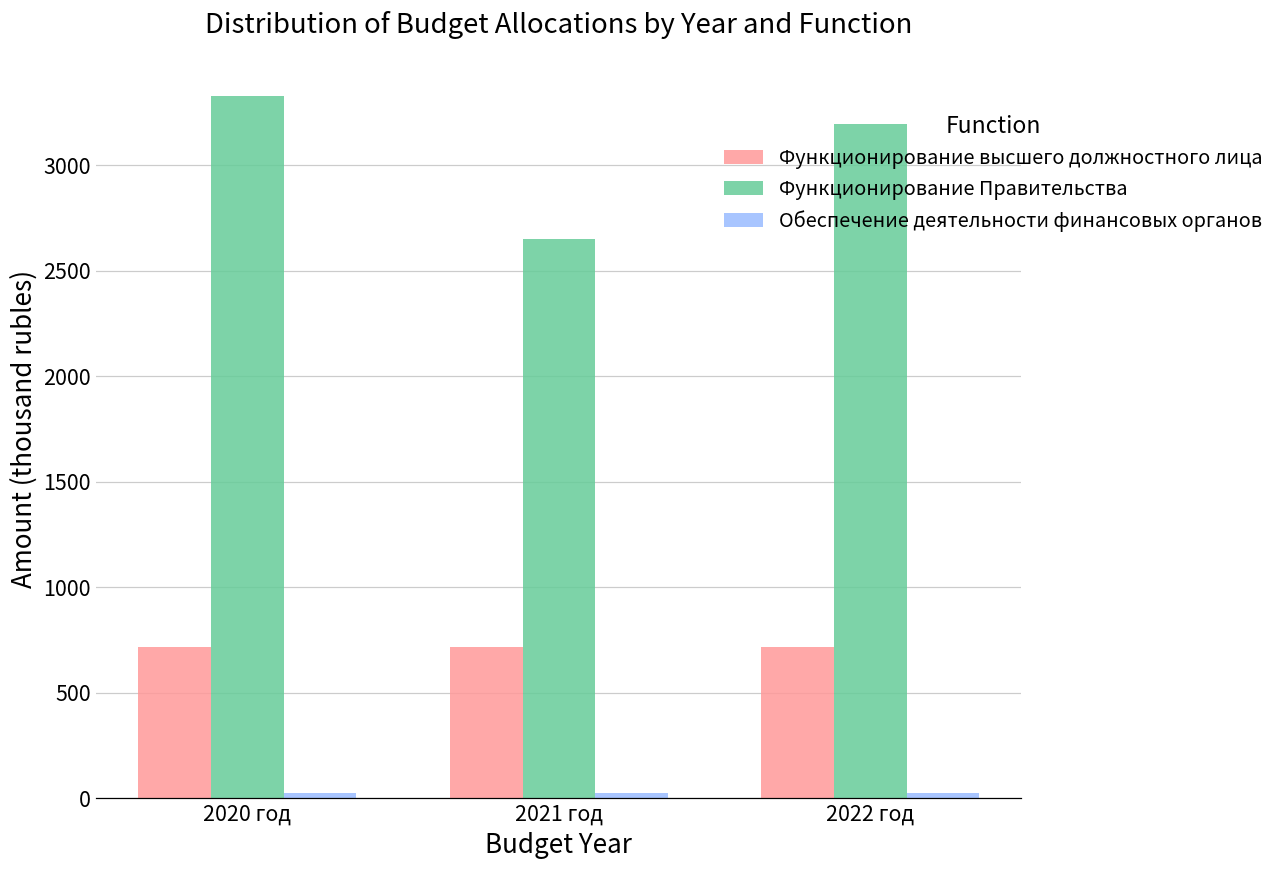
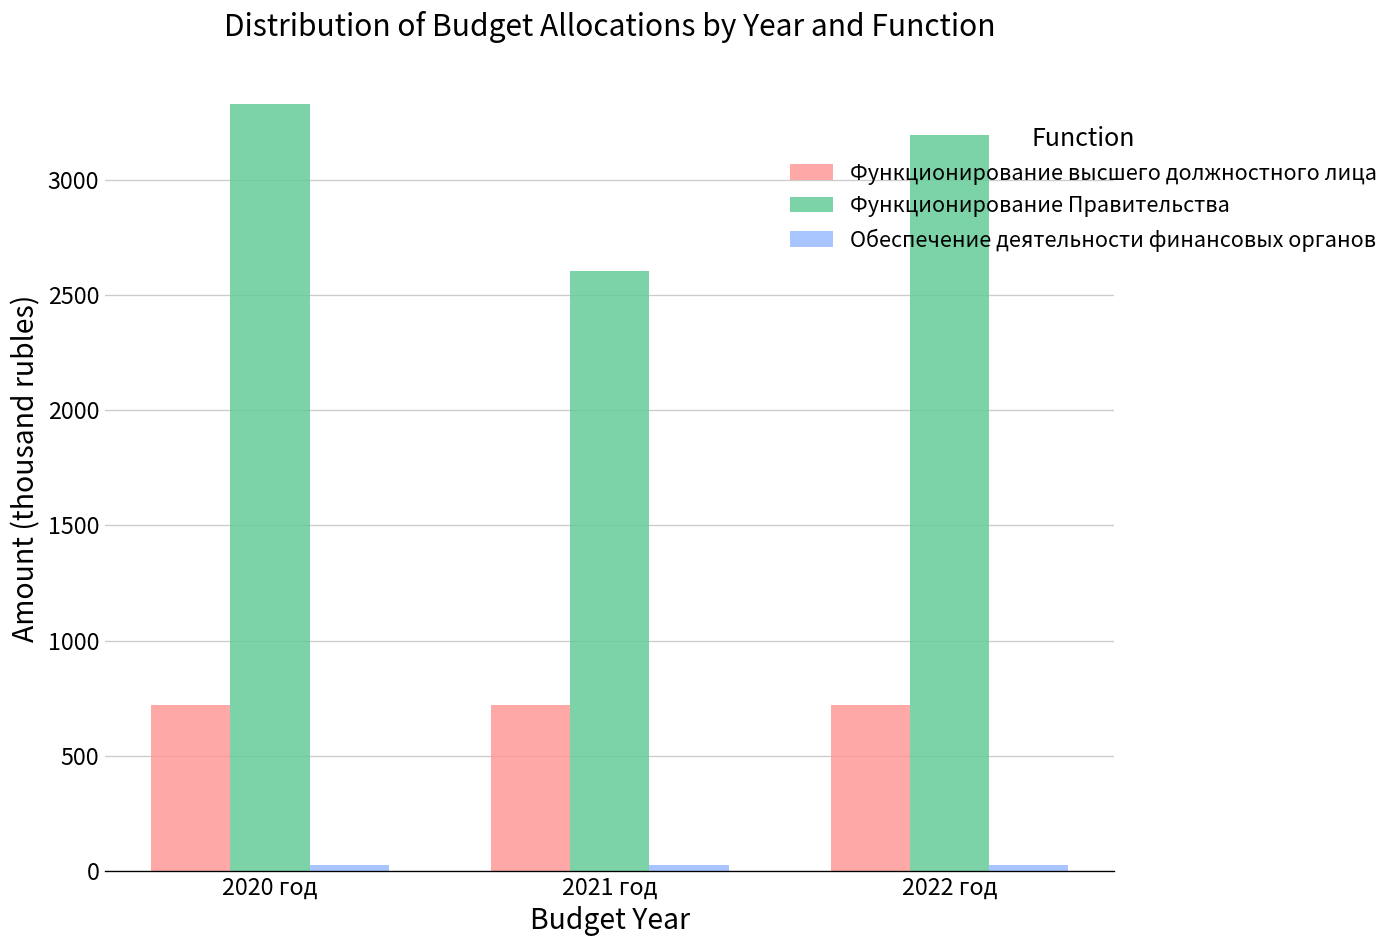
  {
    "Функционирование высшего должностного лица": {
      "2020 год": 720,
      "2021 год": 720,
      "2022 год": 720
    },
    "Функционирование Правительства": {
      "2020 год": 3330,
-     "2021 год": 2650,
+     "2021 год": 2610,
      "2022 год": 3200
    },
    "Обеспечение деятельности финансовых органов": {
      "2020 год": 20,
      "2021 год": 20,
      "2022 год": 20
    }
  }
